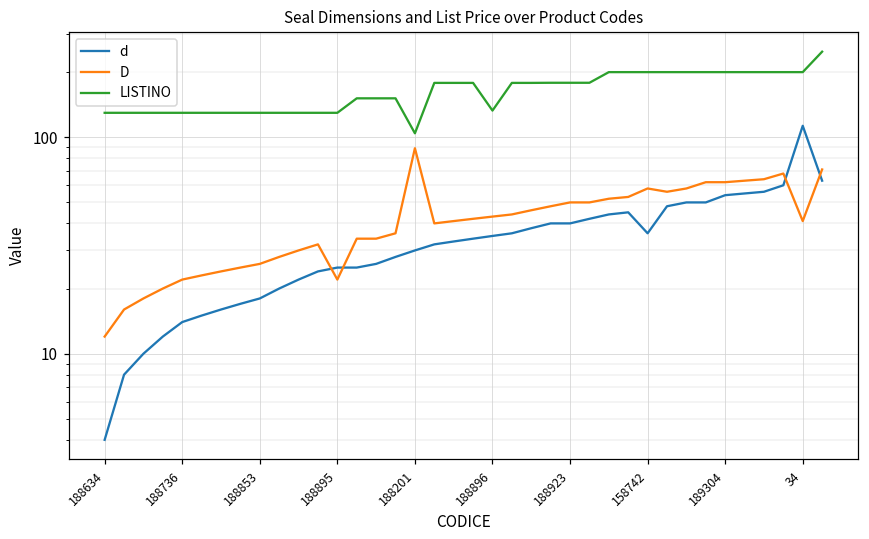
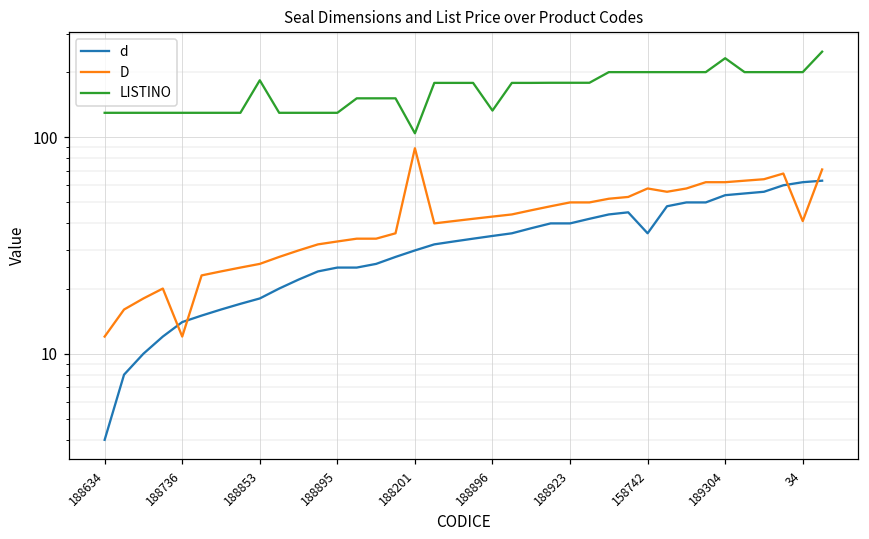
  {
    "d": {
      "188634": 4,
      "188736": 14,
      "188853": 18,
      "188895": 25,
      "188201": 30,
      "188896": 35,
      "188923": 40,
      "158742": 36,
      "189304": 54,
-     "34": 110
+     "34": 62
    },
    "D": {
      "188634": 12,
-     "188736": 22,
+     "188736": 12,
      "188853": 26,
-     "188895": 22,
+     "188895": 33,
      "188201": 90,
      "188896": 43,
      "188923": 50,
      "158742": 58,
      "189304": 62,
      "34": 41
    },
    "LISTINO": {
      "188634": 130,
      "188736": 130,
-     "188853": 130,
+     "188853": 180,
      "188895": 130,
      "188201": 100,
      "188896": 130,
      "188923": 180,
      "158742": 200,
-     "189304": 200,
+     "189304": 230,
      "34": 200
    }
  }
